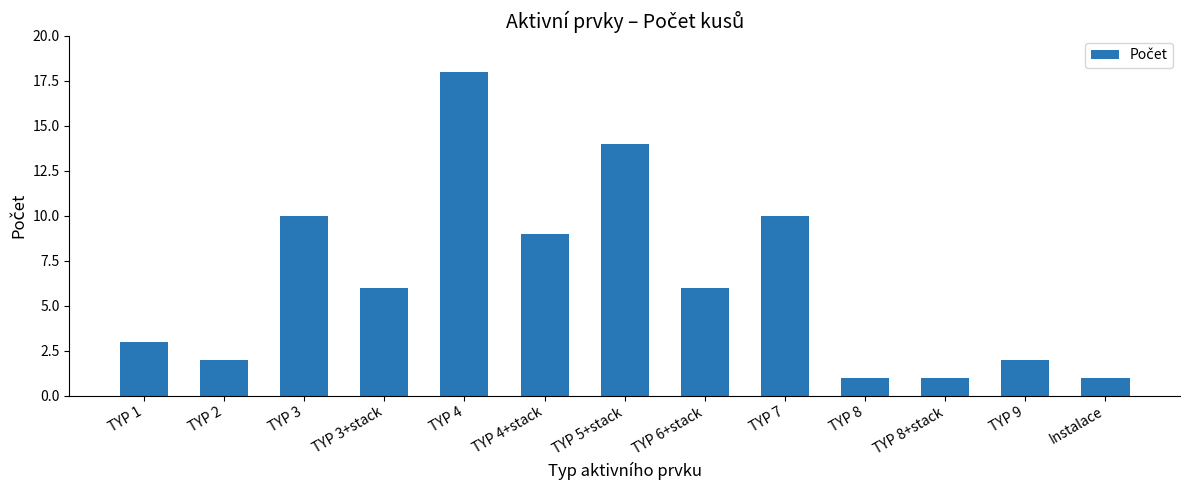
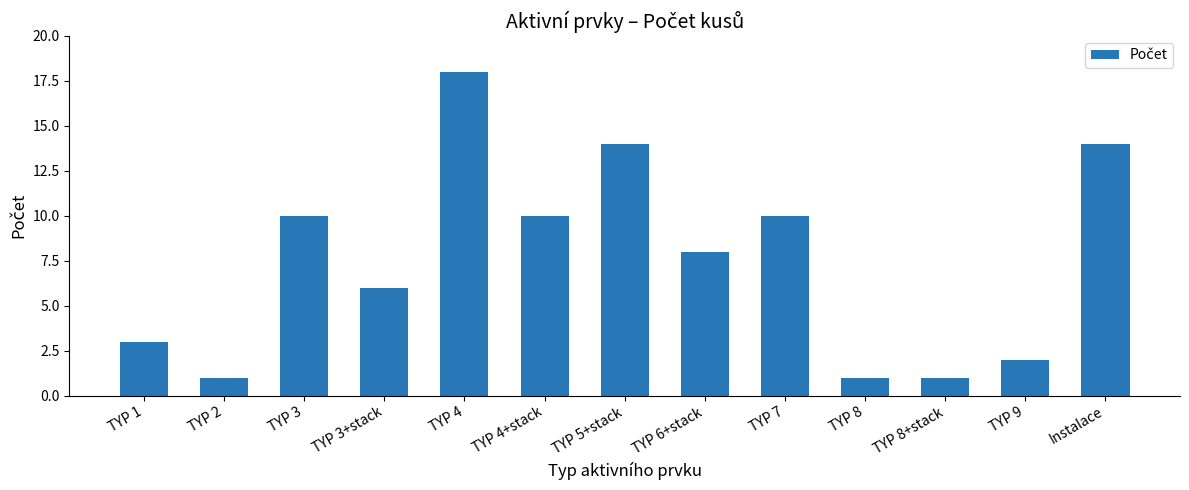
  {
    "TYP 1": 3,
-   "TYP 2": 2,
+   "TYP 2": 1,
    "TYP 3": 10,
    "TYP 3+stack": 6,
    "TYP 4": 18,
-   "TYP 4+stack": 9,
+   "TYP 4+stack": 10,
    "TYP 5+stack": 14,
-   "TYP 6+stack": 6,
+   "TYP 6+stack": 8,
    "TYP 7": 10,
    "TYP 8": 1,
    "TYP 8+stack": 1,
    "TYP 9": 2,
-   "Instalace": 1
+   "Instalace": 14
  }
